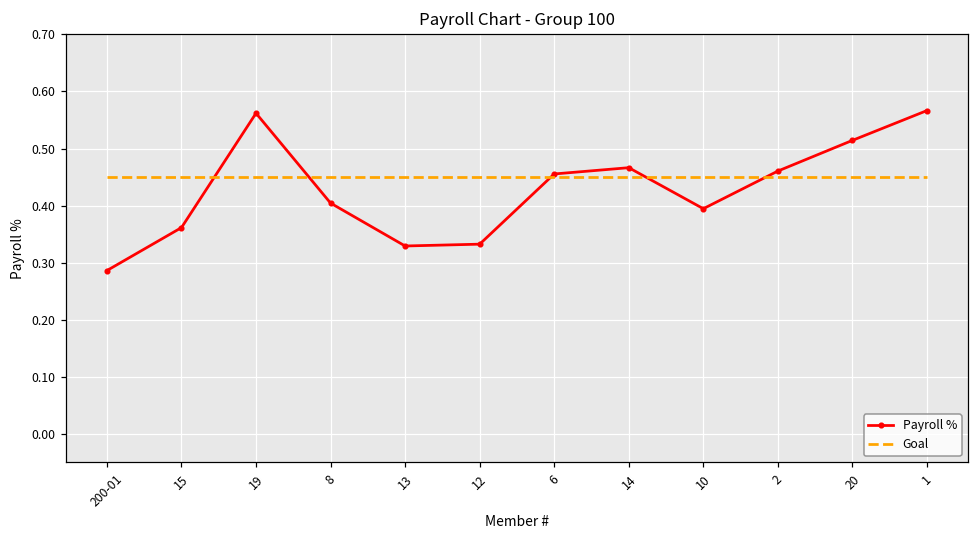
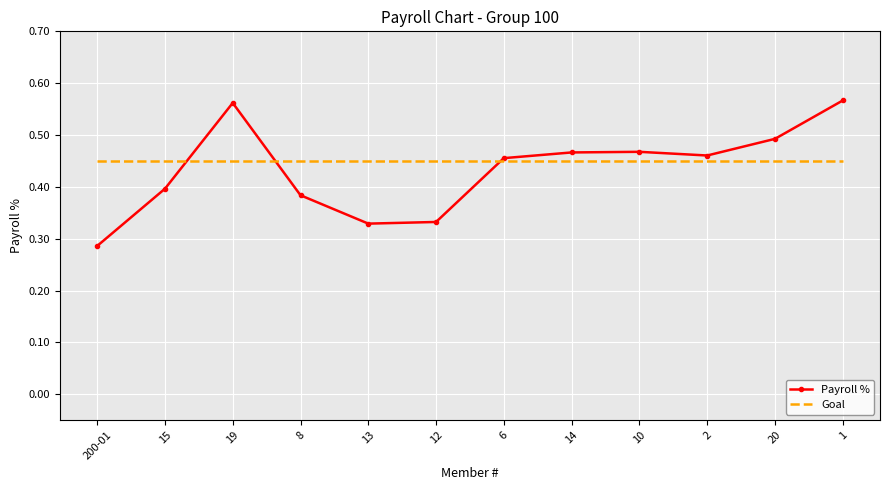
  {
    "Payroll %": {
      "200-01": 0.29,
-     "15": 0.36,
+     "15": 0.40,
      "19": 0.56,
-     "8": 0.40,
+     "8": 0.38,
      "13": 0.33,
      "12": 0.33,
      "6": 0.46,
      "14": 0.47,
-     "10": 0.39,
+     "10": 0.47,
      "2": 0.46,
-     "20": 0.51,
+     "20": 0.49,
      "1": 0.57
    },
    "Goal": {
      "200-01": 0.45,
      "15": 0.45,
      "19": 0.45,
      "8": 0.45,
      "13": 0.45,
      "12": 0.45,
      "6": 0.45,
      "14": 0.45,
      "10": 0.45,
      "2": 0.45,
      "20": 0.45,
      "1": 0.45
    }
  }
